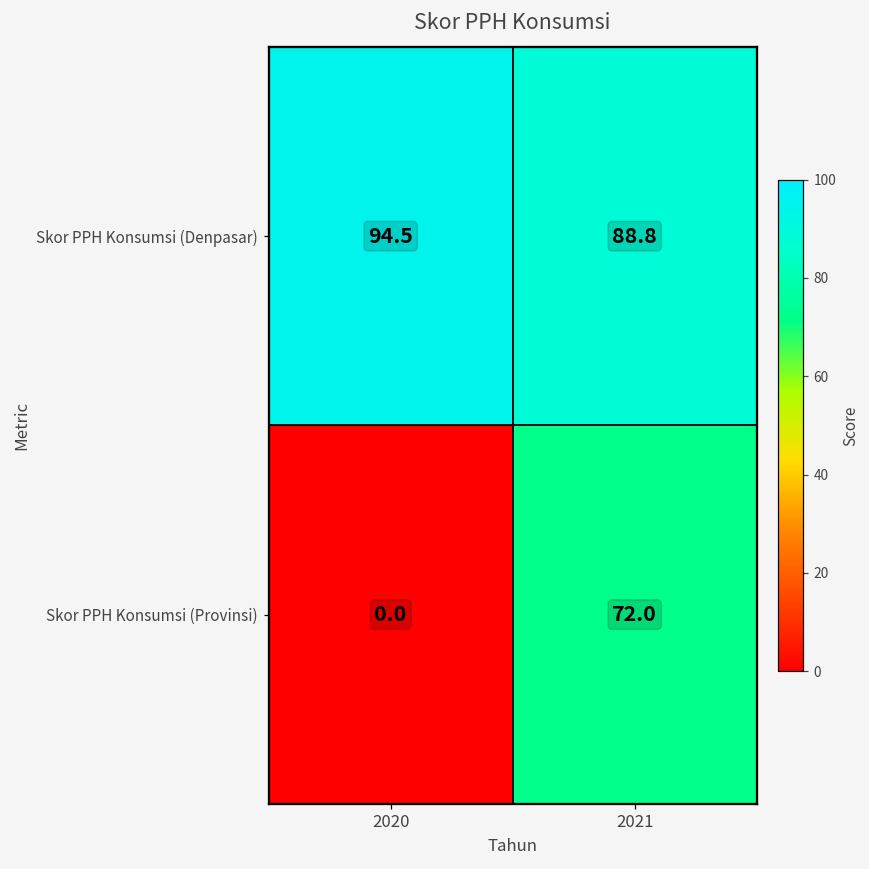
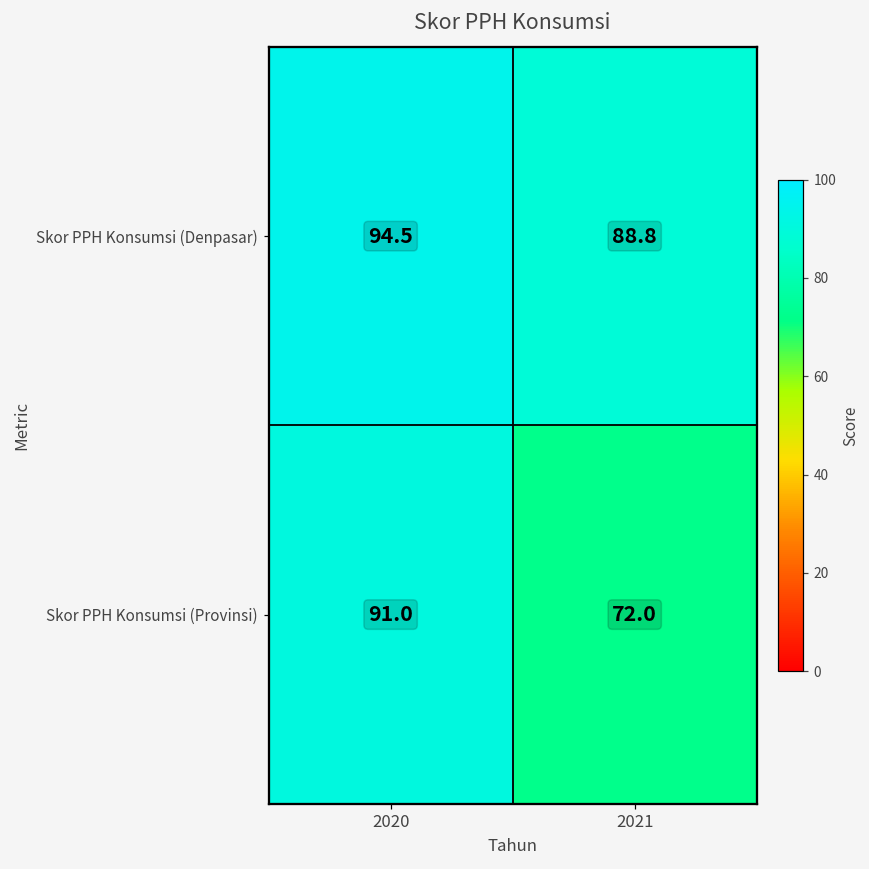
  {
    "Skor PPH Konsumsi (Provinsi)": {
-     "2020": 0.0
+     "2020": 91.0
    }
  }
